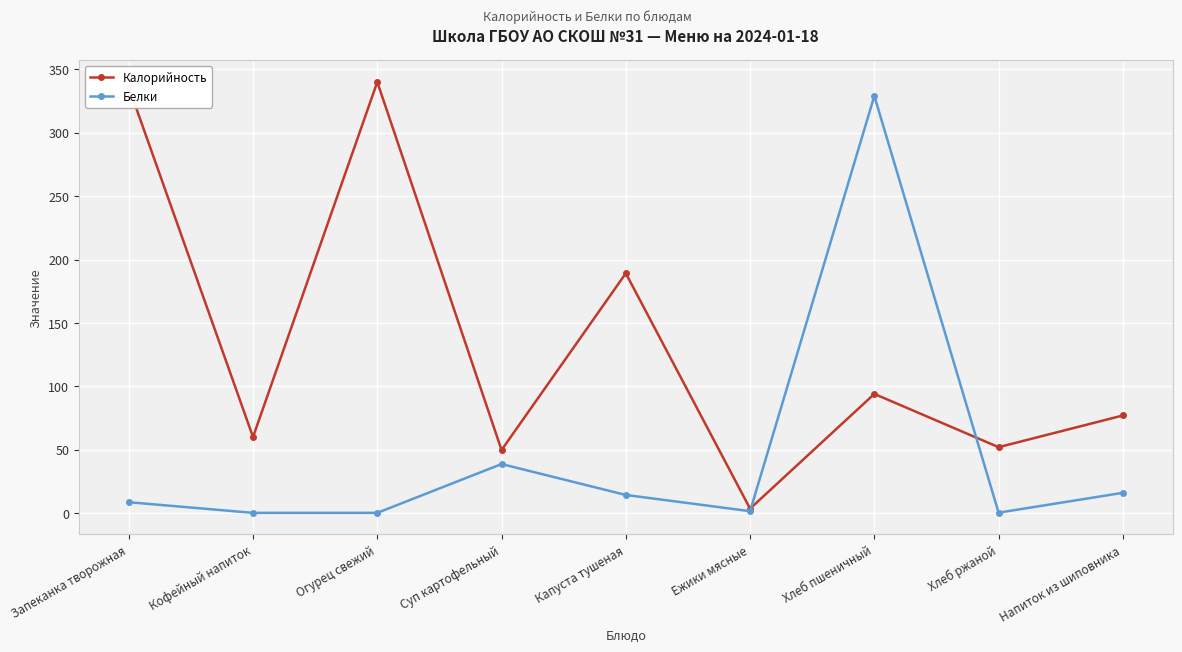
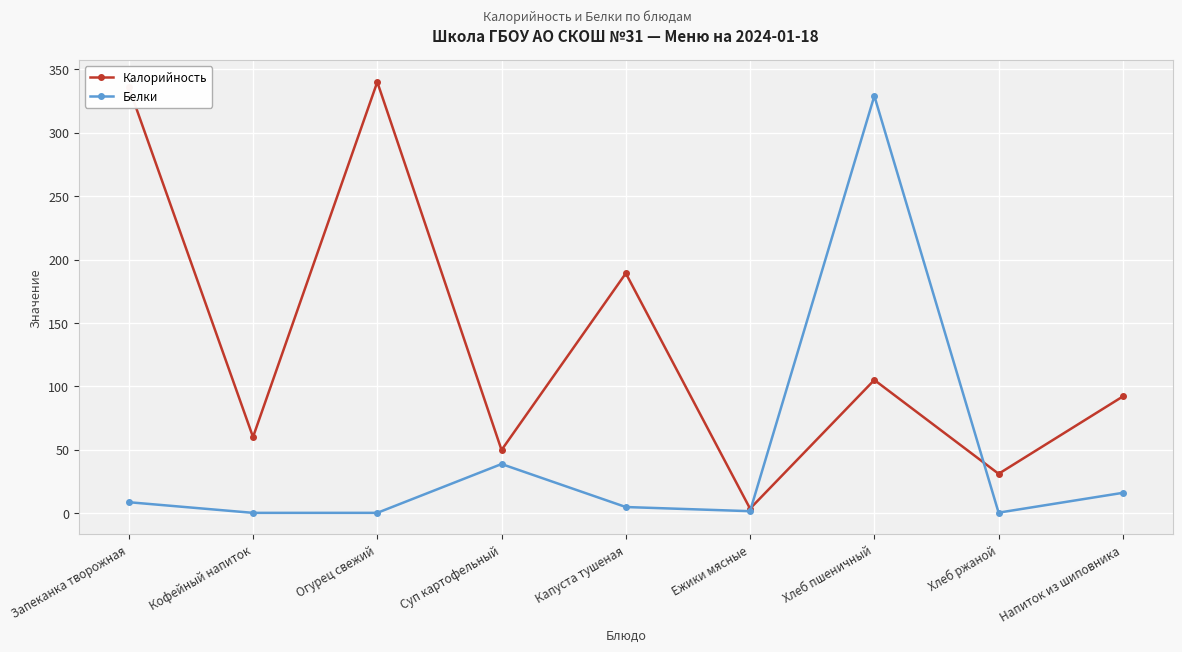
  {
    "Калорийность": {
      "Кофейный напиток": 60,
      "Огурец свежий": 340,
      "Суп картофельный": 50,
      "Капуста тушеная": 189,
      "Ежики мясные": 4,
-     "Хлеб пшеничный": 94,
-     "Хлеб ржаной": 52,
-     "Напиток из шиповника": 77
+     "Хлеб пшеничный": 105,
+     "Хлеб ржаной": 31,
+     "Напиток из шиповника": 92
    },
    "Белки": {
      "Запеканка творожная": 9,
      "Кофейный напиток": 0,
      "Огурец свежий": 0,
      "Суп картофельный": 39,
-     "Капуста тушеная": 14,
+     "Капуста тушеная": 5,
      "Ежики мясные": 2,
      "Хлеб пшеничный": 329,
      "Хлеб ржаной": 0,
      "Напиток из шиповника": 16
    }
  }
